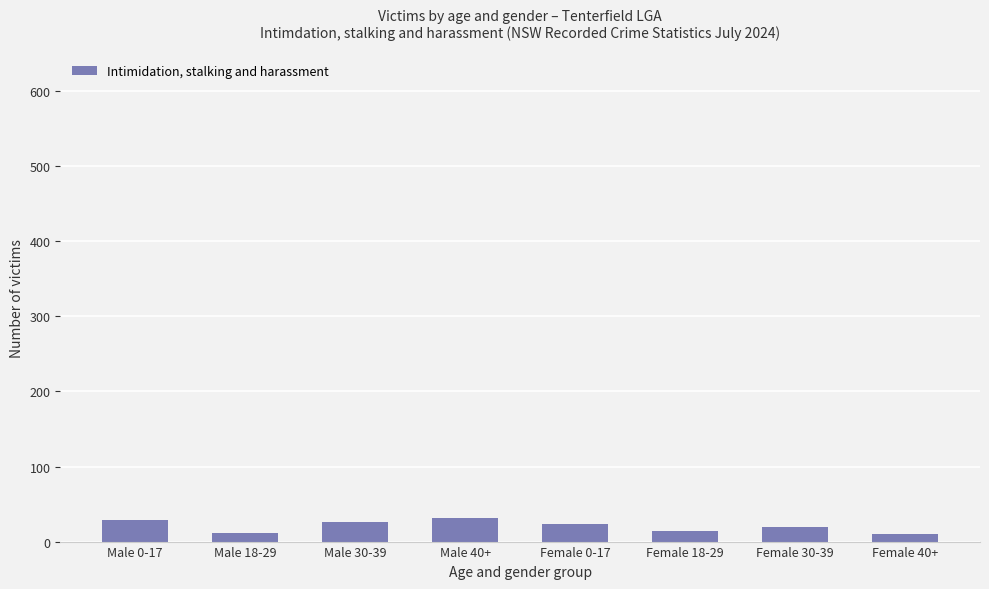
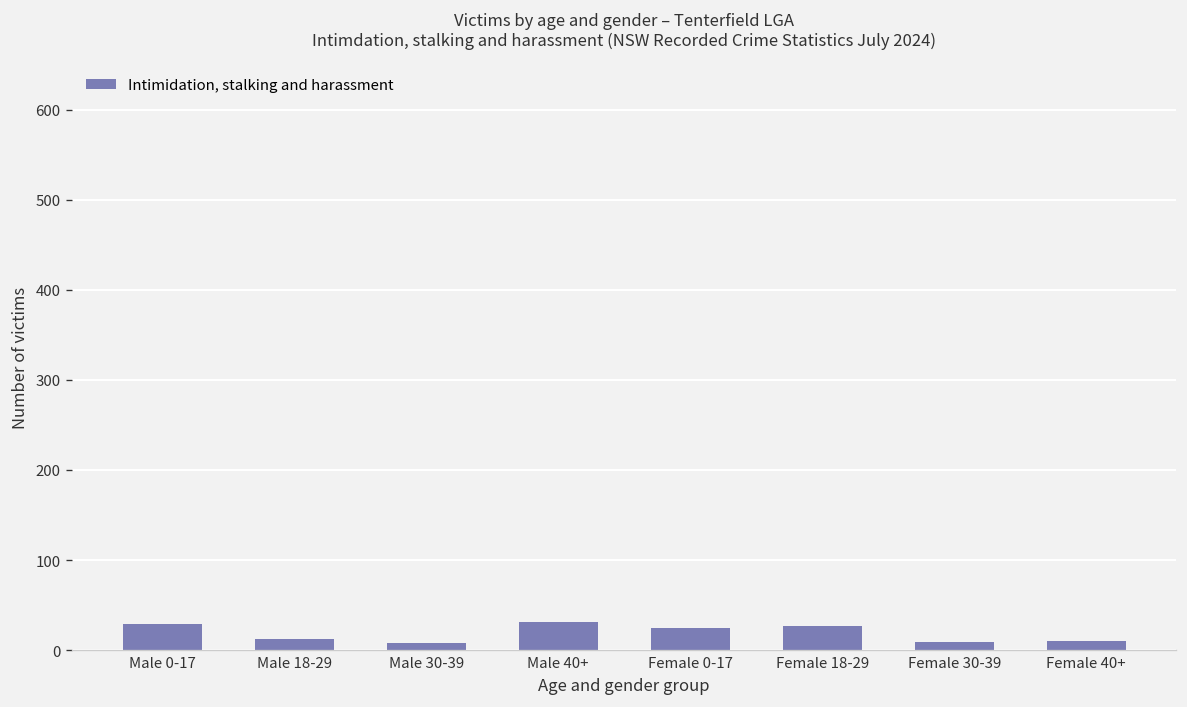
  {
    "Male 0-17": 30,
    "Male 18-29": 10,
-   "Male 30-39": 30,
+   "Male 30-39": 10,
    "Male 40+": 30,
    "Female 0-17": 20,
-   "Female 18-29": 10,
-   "Female 30-39": 20,
+   "Female 18-29": 30,
+   "Female 30-39": 10,
    "Female 40+": 10
  }
